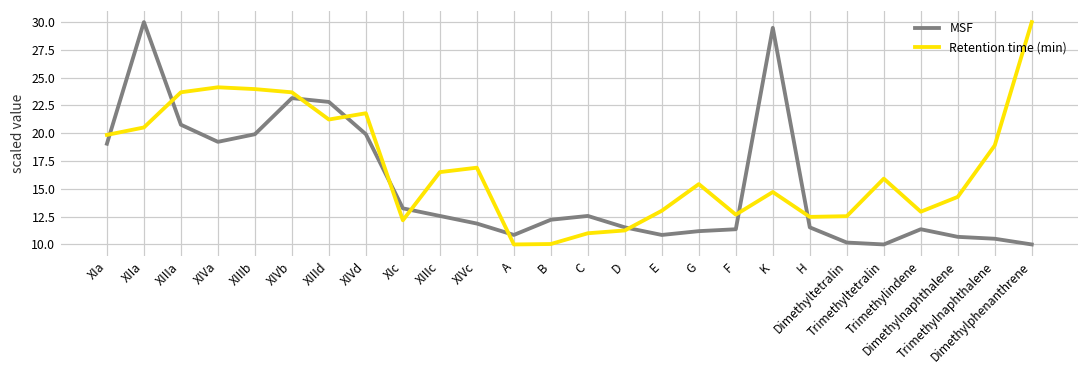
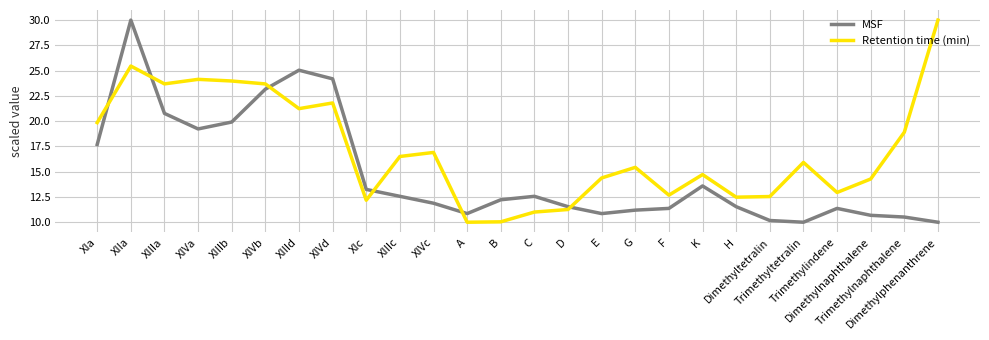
  {
    "MSF": {
-     "XIa": 19.1,
+     "XIa": 17.7,
      "XIIa": 30.0,
      "XIIIa": 20.8,
      "XIVa": 19.2,
      "XIIIb": 19.9,
      "XIVb": 23.2,
-     "XIIId": 22.8,
-     "XIVd": 19.9,
+     "XIIId": 25.0,
+     "XIVd": 24.2,
      "XIc": 13.2,
      "XIIIc": 12.6,
      "XIVc": 11.9,
      "A": 10.9,
      "B": 12.2,
      "C": 12.6,
      "D": 11.5,
      "E": 10.9,
      "G": 11.2,
      "F": 11.4,
-     "K": 29.5,
+     "K": 13.6,
      "H": 11.5,
      "Dimethyltetralin": 10.2,
      "Trimethyltetralin": 10.0,
      "Trimethylindene": 11.4,
      "Dimethylnaphthalene": 10.7,
      "Trimethylnaphthalene": 10.5,
      "Dimethylphenanthrene": 10.0
    },
    "Retention time (min)": {
      "XIa": 19.9,
-     "XIIa": 20.5,
+     "XIIa": 25.5,
      "XIIIa": 23.7,
      "XIVa": 24.1,
      "XIIIb": 24.0,
      "XIVb": 23.7,
      "XIIId": 21.2,
      "XIVd": 21.8,
      "XIc": 12.2,
      "XIIIc": 16.5,
      "XIVc": 16.9,
      "A": 10.0,
      "B": 10.0,
      "C": 11.0,
      "D": 11.3,
-     "E": 13.0,
+     "E": 14.4,
      "G": 15.4,
      "F": 12.7,
      "K": 14.7,
      "H": 12.5,
      "Dimethyltetralin": 12.5,
      "Trimethyltetralin": 15.9,
      "Trimethylindene": 12.9,
      "Dimethylnaphthalene": 14.3,
      "Trimethylnaphthalene": 18.9,
      "Dimethylphenanthrene": 30.0
    }
  }
